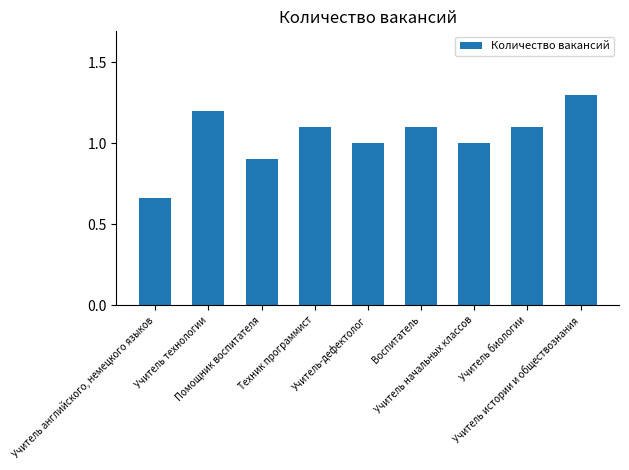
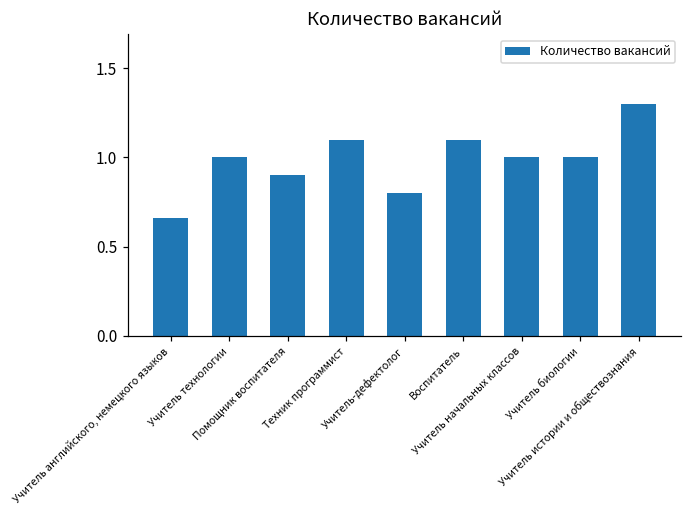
  {
    "Учитель английского, немецкого языков": 0.66,
-   "Учитель технологии": 1.2,
+   "Учитель технологии": 1.0,
    "Помощник воспитателя": 0.9,
    "Техник программист": 1.1,
-   "Учитель-дефектолог": 1.0,
+   "Учитель-дефектолог": 0.8,
    "Воспитатель": 1.1,
    "Учитель начальных классов": 1.0,
-   "Учитель биологии": 1.1,
+   "Учитель биологии": 1.0,
    "Учитель истории и обществознания": 1.3
  }
